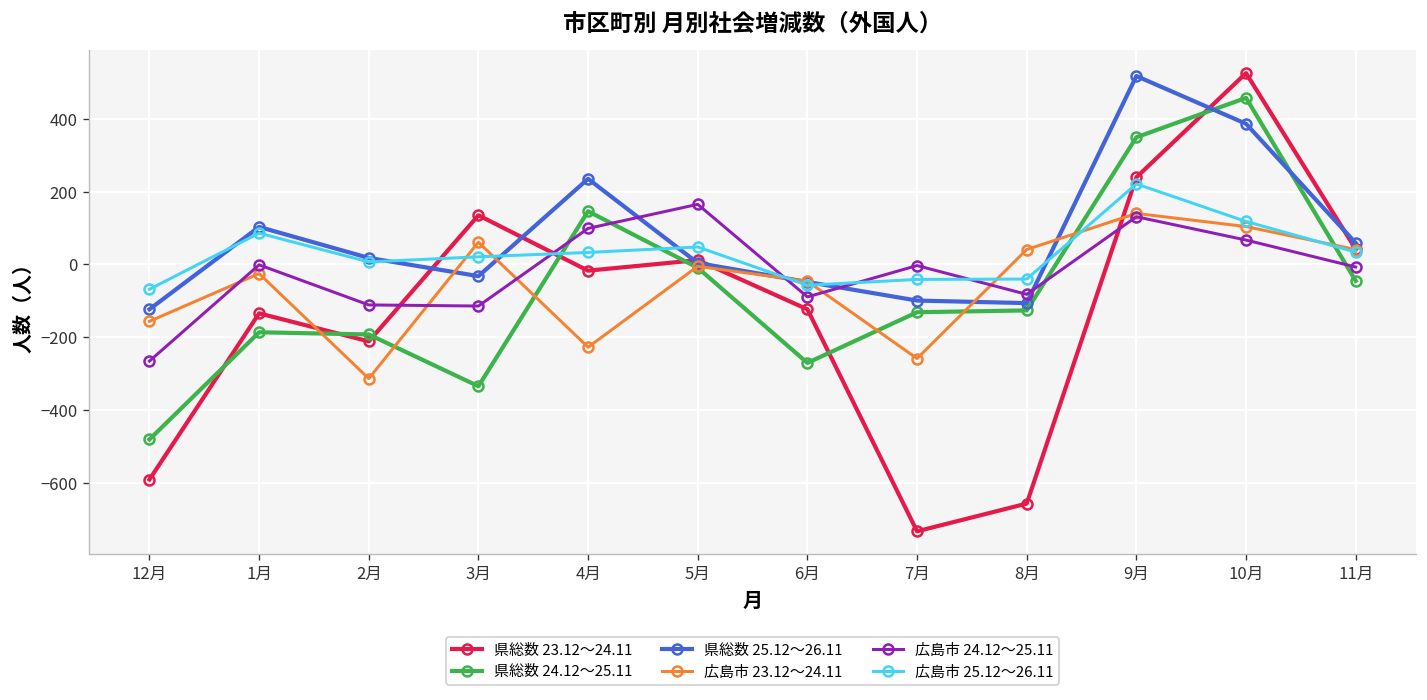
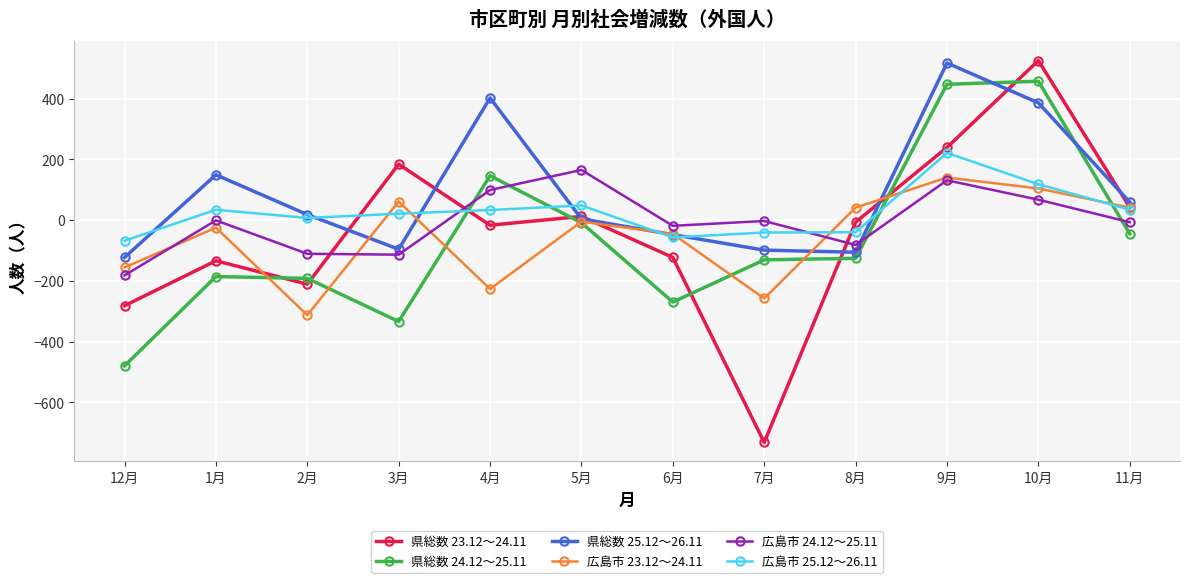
  {
    "県総数 23.12～24.11": {
-     "12月": -590,
+     "12月": -280,
      "1月": -130,
      "2月": -210,
-     "3月": 140,
+     "3月": 180,
      "4月": -20,
      "6月": -120,
      "7月": -730,
-     "8月": -660,
+     "8月": -10,
      "9月": 240,
      "10月": 530
    },
    "県総数 24.12～25.11": {
      "12月": -480,
      "1月": -190,
      "2月": -190,
      "3月": -330,
      "4月": 150,
      "6月": -270,
      "7月": -130,
      "8月": -130,
-     "9月": 350,
+     "9月": 450,
      "10月": 460,
      "11月": -50
    },
    "県総数 25.12～26.11": {
      "12月": -120,
-     "1月": 100,
+     "1月": 150,
      "2月": 20,
-     "3月": -30,
-     "4月": 240,
+     "3月": -100,
+     "4月": 400,
      "7月": -100,
      "8月": -110,
      "9月": 520,
      "10月": 390,
      "11月": 60
    },
    "広島市 23.12～24.11": {
      "12月": -160,
      "1月": -30,
      "2月": -310,
      "3月": 60,
      "4月": -230,
      "7月": -260,
      "8月": 40,
      "9月": 140,
      "10月": 100
    },
    "広島市 24.12～25.11": {
-     "12月": -270,
+     "12月": -180,
      "1月": 0,
      "2月": -110,
      "3月": -110,
      "4月": 100,
      "5月": 170,
-     "6月": -90,
+     "6月": -20,
      "7月": 0,
      "8月": -80,
      "9月": 130,
      "10月": 70,
      "11月": -10
    },
    "広島市 25.12～26.11": {
      "12月": -70,
-     "1月": 90,
+     "1月": 30,
      "2月": 10,
      "3月": 20,
      "4月": 30,
      "5月": 50,
      "6月": -60,
      "7月": -40,
      "8月": -40,
      "9月": 220,
      "10月": 120
    }
  }
